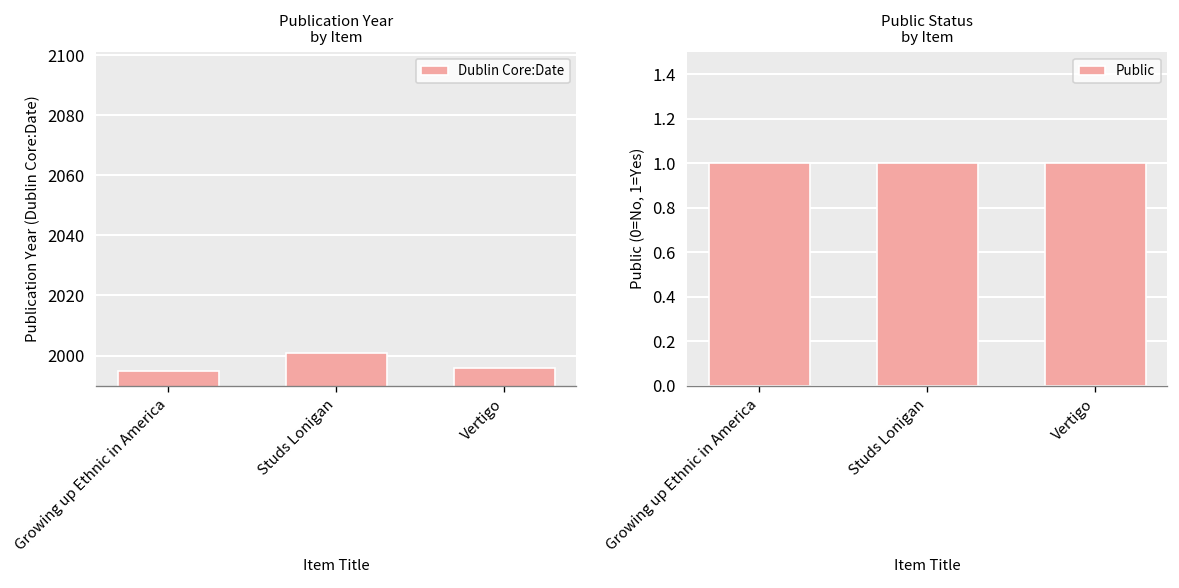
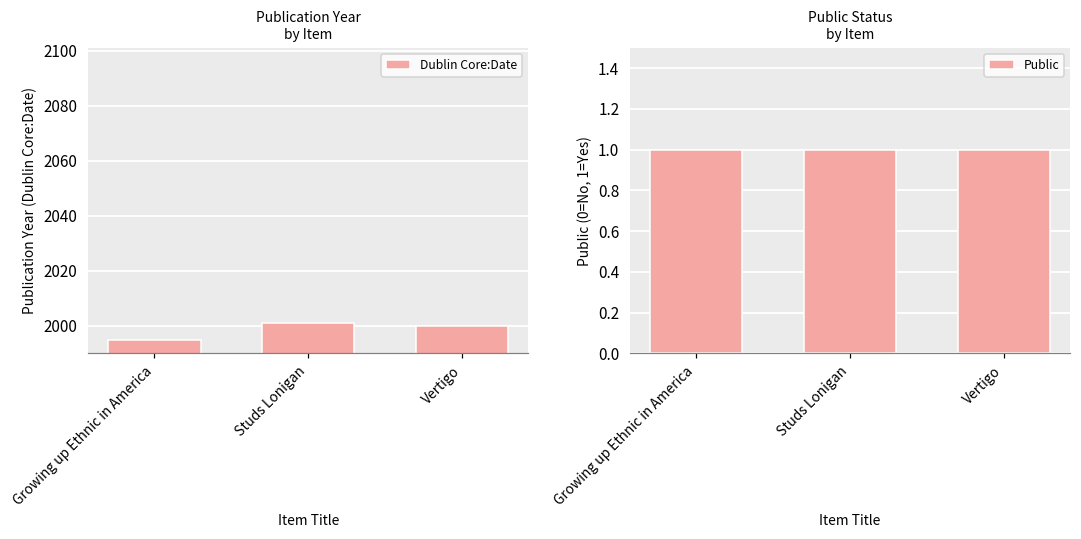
  {
    "Publication Year by Item": {
      "Growing up Ethnic in America": 1995,
      "Studs Lonigan": 2001,
-     "Vertigo": 1996
+     "Vertigo": 2000
    },
    "Public Status by Item": {
      "Growing up Ethnic in America": 1.00,
      "Studs Lonigan": 1.00,
      "Vertigo": 1.00
    }
  }
